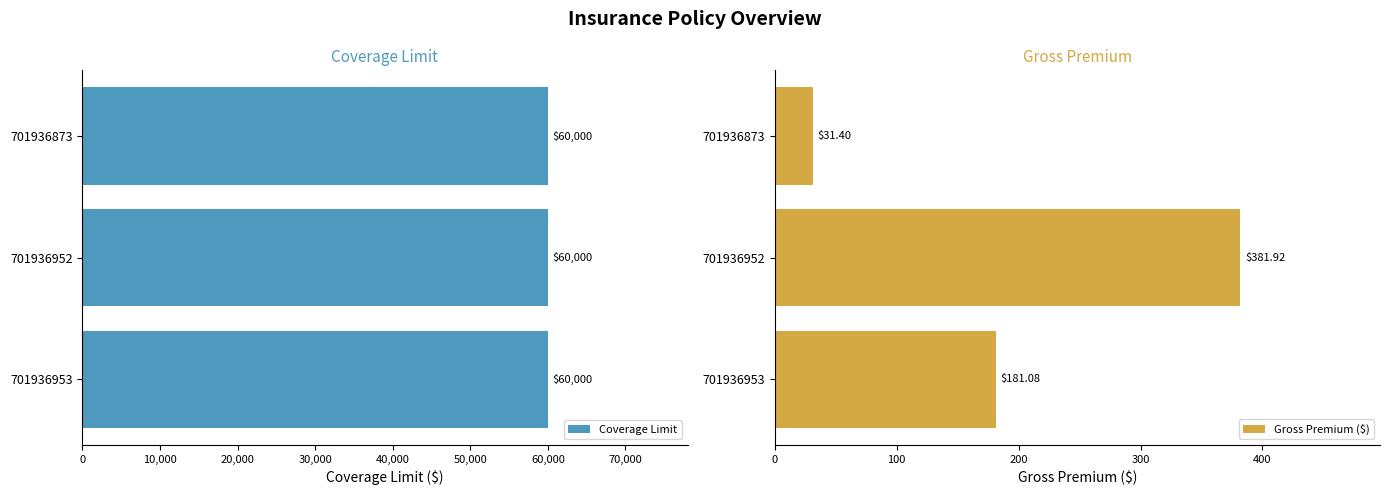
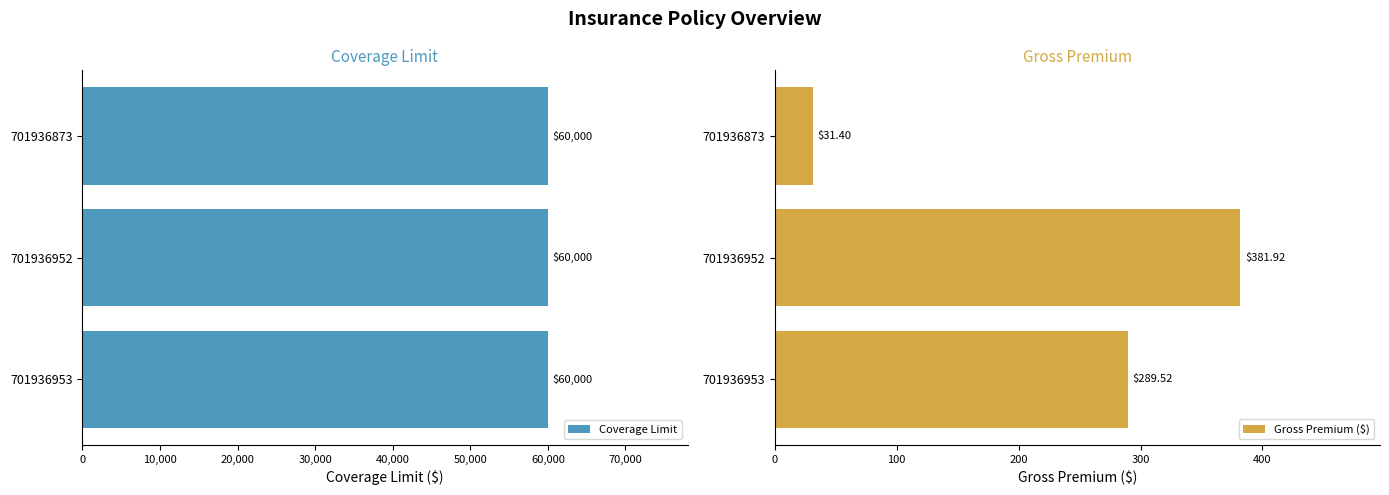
  {
    "Coverage Limit": {
      "701936873": "$60,000",
      "701936952": "$60,000",
      "701936953": "$60,000"
    },
    "Gross Premium": {
      "701936873": "$31.40",
      "701936952": "$381.92",
-     "701936953": "$181.08"
+     "701936953": "$289.52"
    }
  }
